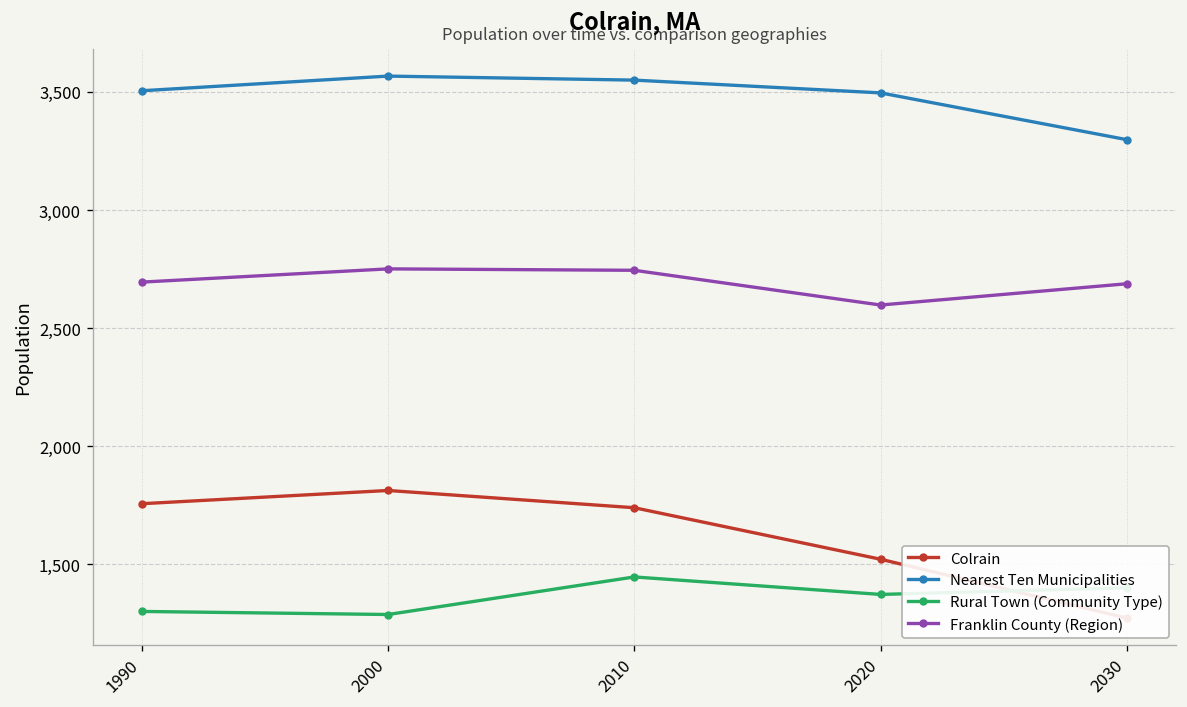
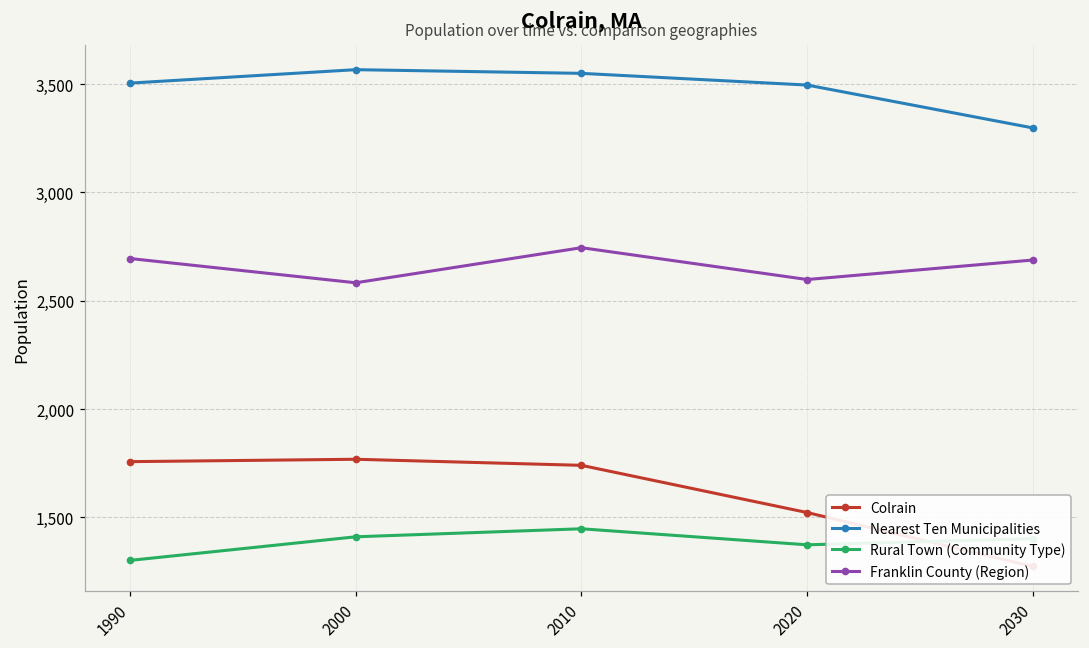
  {
    "Colrain": {
      "1990": "1,760",
-     "2000": "1,810",
+     "2000": "1,770",
      "2010": "1,740",
      "2020": "1,520"
    },
    "Nearest Ten Municipalities": {
      "1990": "3,510",
      "2000": "3,570",
      "2010": "3,550",
      "2020": "3,500",
      "2030": "3,300"
    },
    "Rural Town (Community Type)": {
      "1990": "1,300",
-     "2000": "1,290",
+     "2000": "1,410",
      "2010": "1,450",
      "2020": "1,370"
    },
    "Franklin County (Region)": {
      "1990": "2,700",
-     "2000": "2,750",
+     "2000": "2,580",
      "2010": "2,750",
      "2020": "2,600",
      "2030": "2,690"
    }
  }
